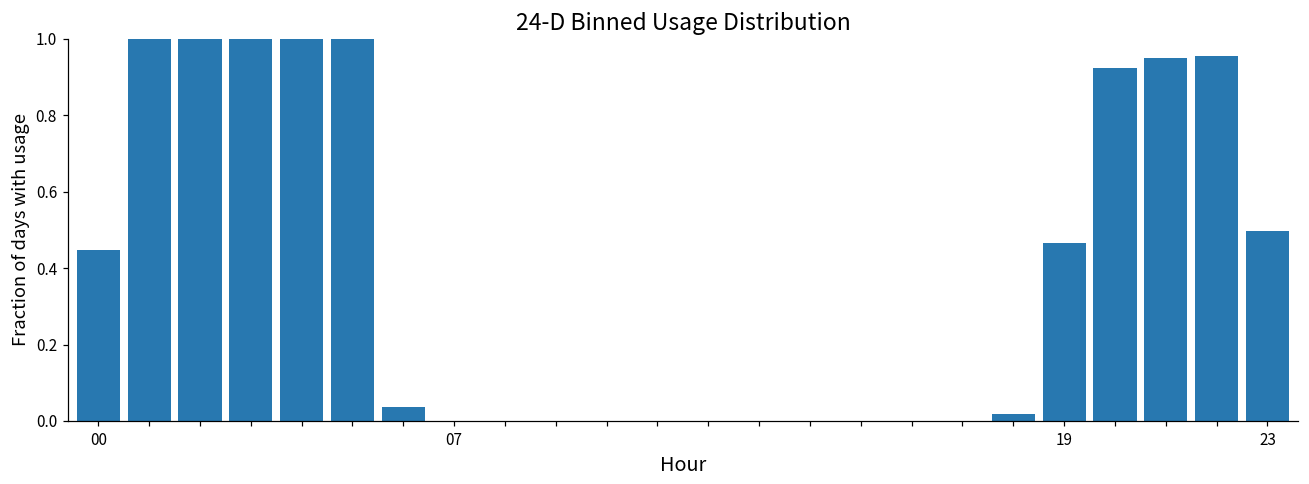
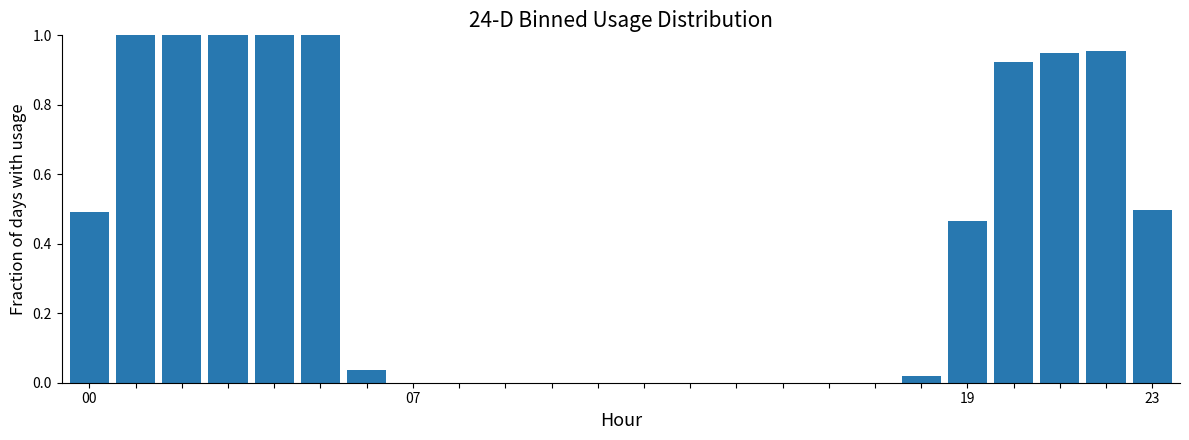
  {
-   "00": 0.45,
+   "00": 0.49,
    "07": 0.00,
    "19": 0.47,
    "23": 0.50
  }
